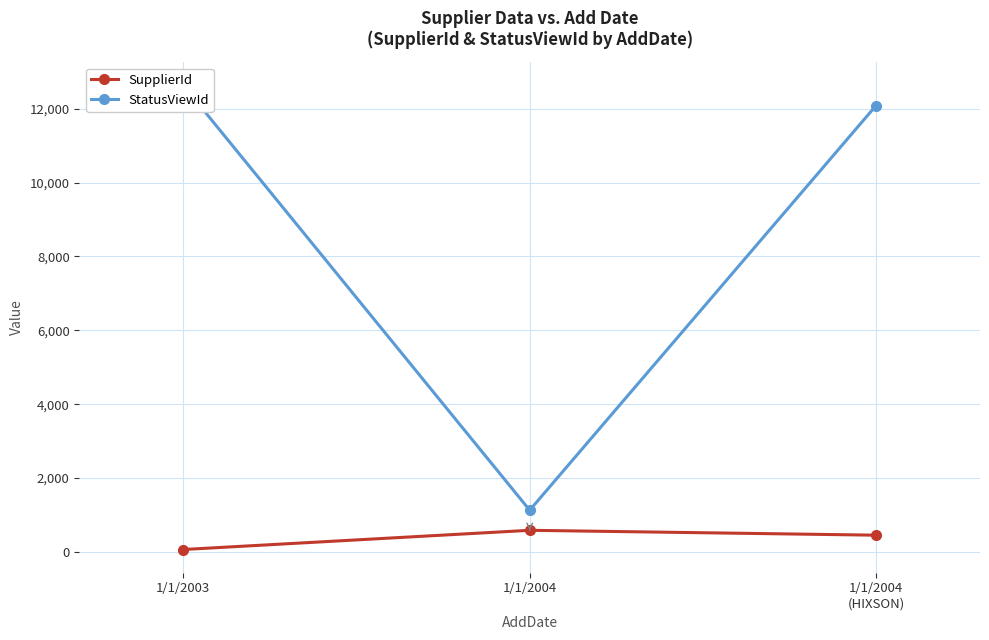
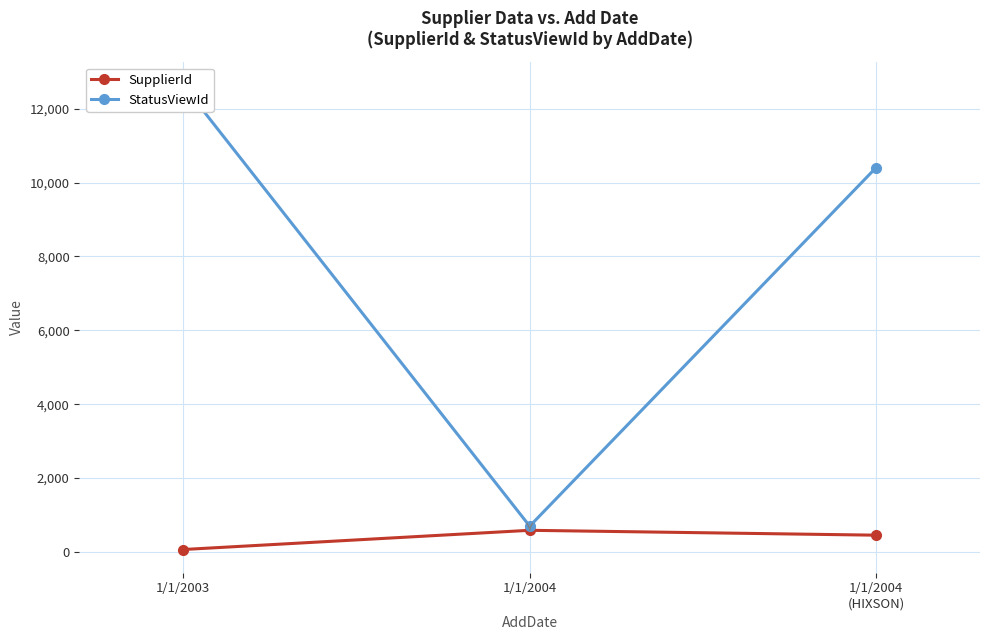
  {
    "SupplierId": {
      "1/1/2003": "100",
      "1/1/2004": "600",
      "1/1/2004 (HIXSON)": "500"
    },
    "StatusViewId": {
-     "1/1/2004": "1,100",
-     "1/1/2004 (HIXSON)": "12,100"
+     "1/1/2004": "700",
+     "1/1/2004 (HIXSON)": "10,400"
    }
  }
